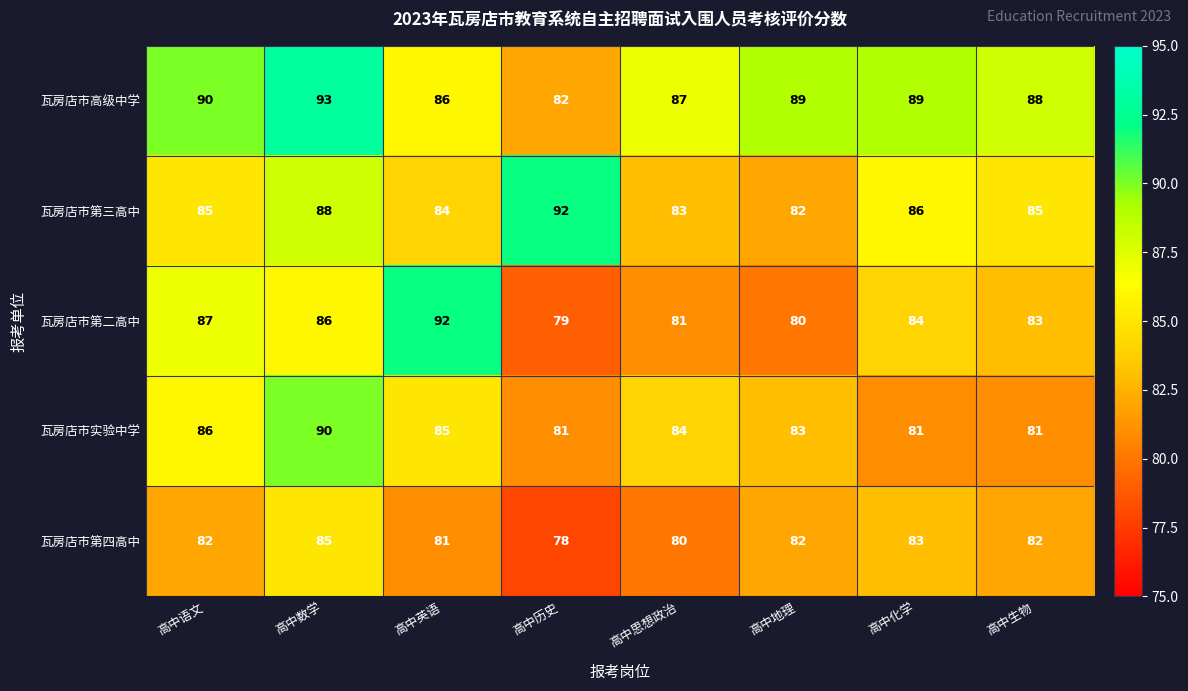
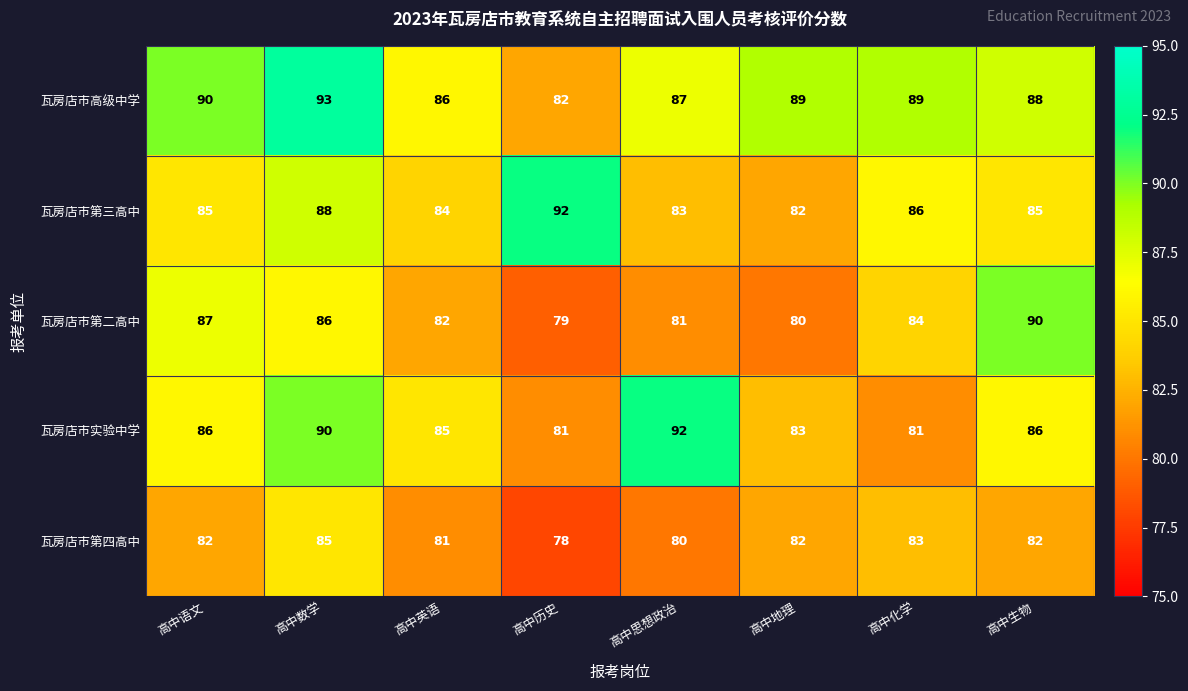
  {
    "瓦房店市高级中学": {
      "高中语文": 90,
      "高中数学": 93,
      "高中英语": 86,
      "高中历史": 82,
      "高中思想政治": 87,
      "高中地理": 89,
      "高中化学": 89,
      "高中生物": 88
    },
    "瓦房店市第三高中": {
      "高中语文": 85,
      "高中数学": 88,
      "高中英语": 84,
      "高中历史": 92,
      "高中思想政治": 83,
      "高中地理": 82,
      "高中化学": 86,
      "高中生物": 85
    },
    "瓦房店市第二高中": {
      "高中语文": 87,
      "高中数学": 86,
-     "高中英语": 92,
+     "高中英语": 82,
      "高中历史": 79,
      "高中思想政治": 81,
      "高中地理": 80,
      "高中化学": 84,
-     "高中生物": 83
+     "高中生物": 90
    },
    "瓦房店市实验中学": {
      "高中语文": 86,
      "高中数学": 90,
      "高中英语": 85,
      "高中历史": 81,
-     "高中思想政治": 84,
+     "高中思想政治": 92,
      "高中地理": 83,
      "高中化学": 81,
-     "高中生物": 81
+     "高中生物": 86
    },
    "瓦房店市第四高中": {
      "高中语文": 82,
      "高中数学": 85,
      "高中英语": 81,
      "高中历史": 78,
      "高中思想政治": 80,
      "高中地理": 82,
      "高中化学": 83,
      "高中生物": 82
    }
  }
